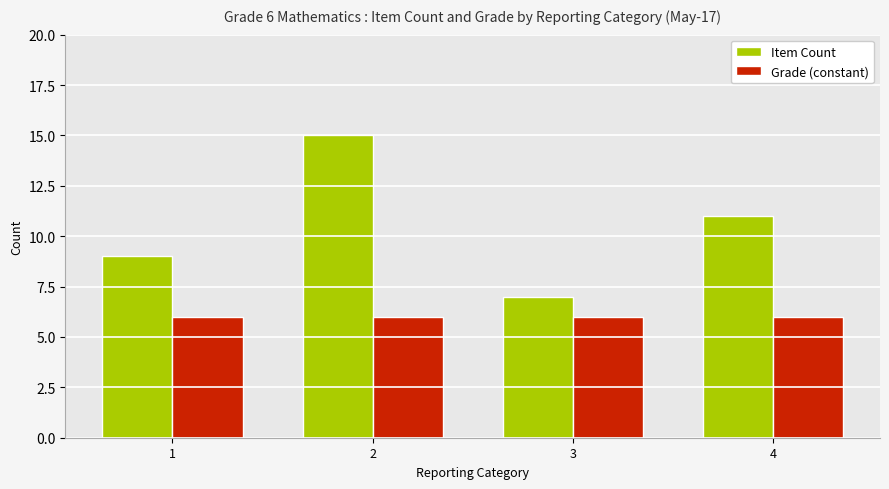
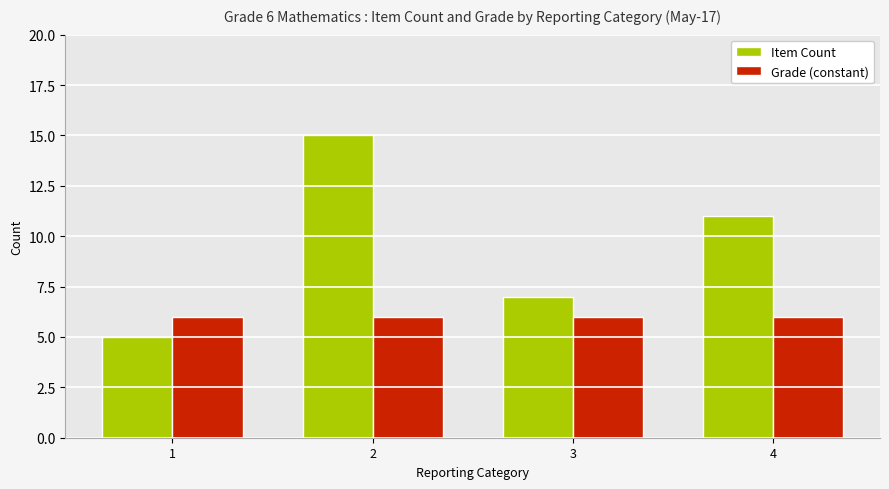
  {
    "Item Count": {
-     "1": 9,
+     "1": 5,
      "2": 15,
      "3": 7,
      "4": 11
    },
    "Grade (constant)": {
      "1": 6,
      "2": 6,
      "3": 6,
      "4": 6
    }
  }
